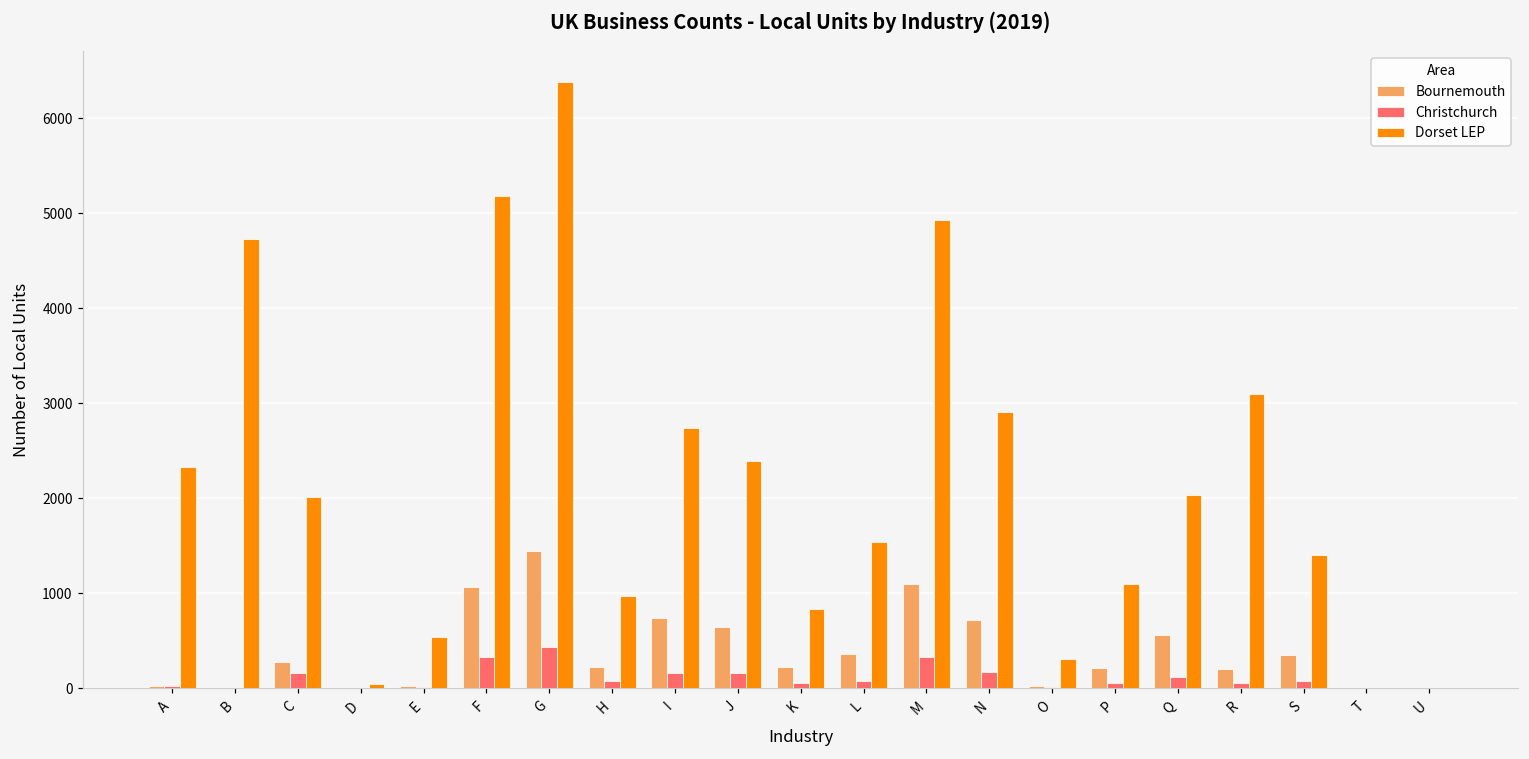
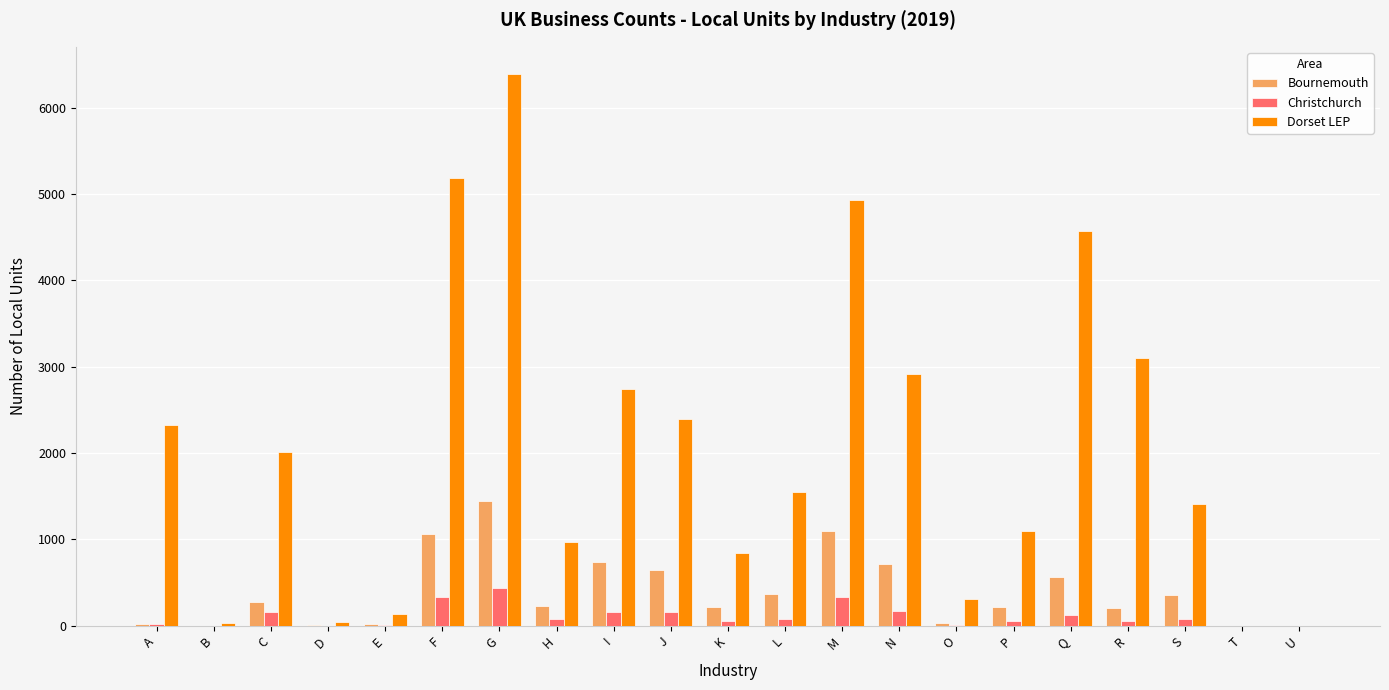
  {
    "Dorset LEP": {
      "A": 2300,
-     "B": 4700,
+     "B": 0,
      "C": 2000,
      "D": 0,
-     "E": 500,
+     "E": 100,
      "F": 5200,
      "G": 6400,
      "H": 1000,
      "I": 2700,
      "J": 2400,
      "K": 800,
      "L": 1500,
      "M": 4900,
      "N": 2900,
      "O": 300,
      "P": 1100,
-     "Q": 2000,
+     "Q": 4600,
      "R": 3100,
      "S": 1400,
      "T": 0,
      "U": 0
    }
  }
